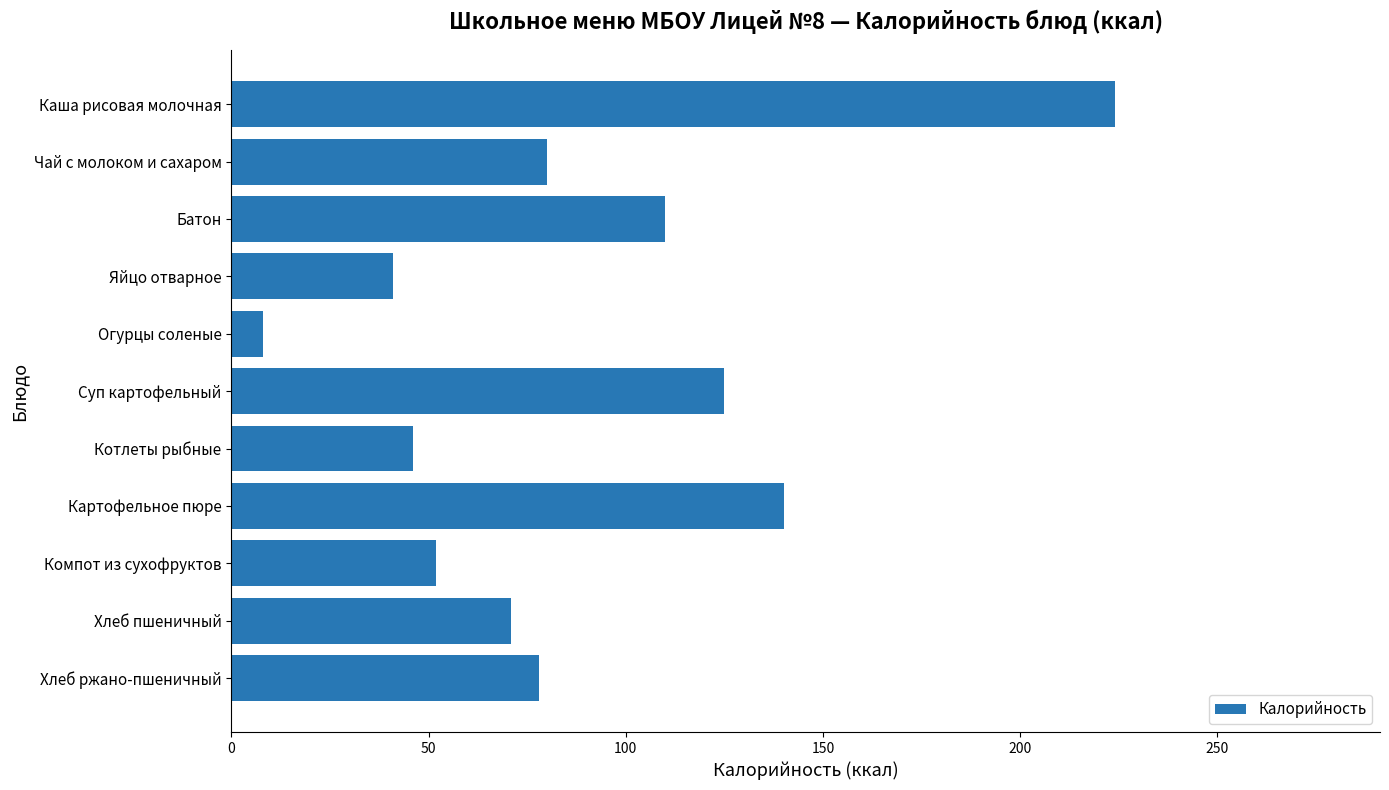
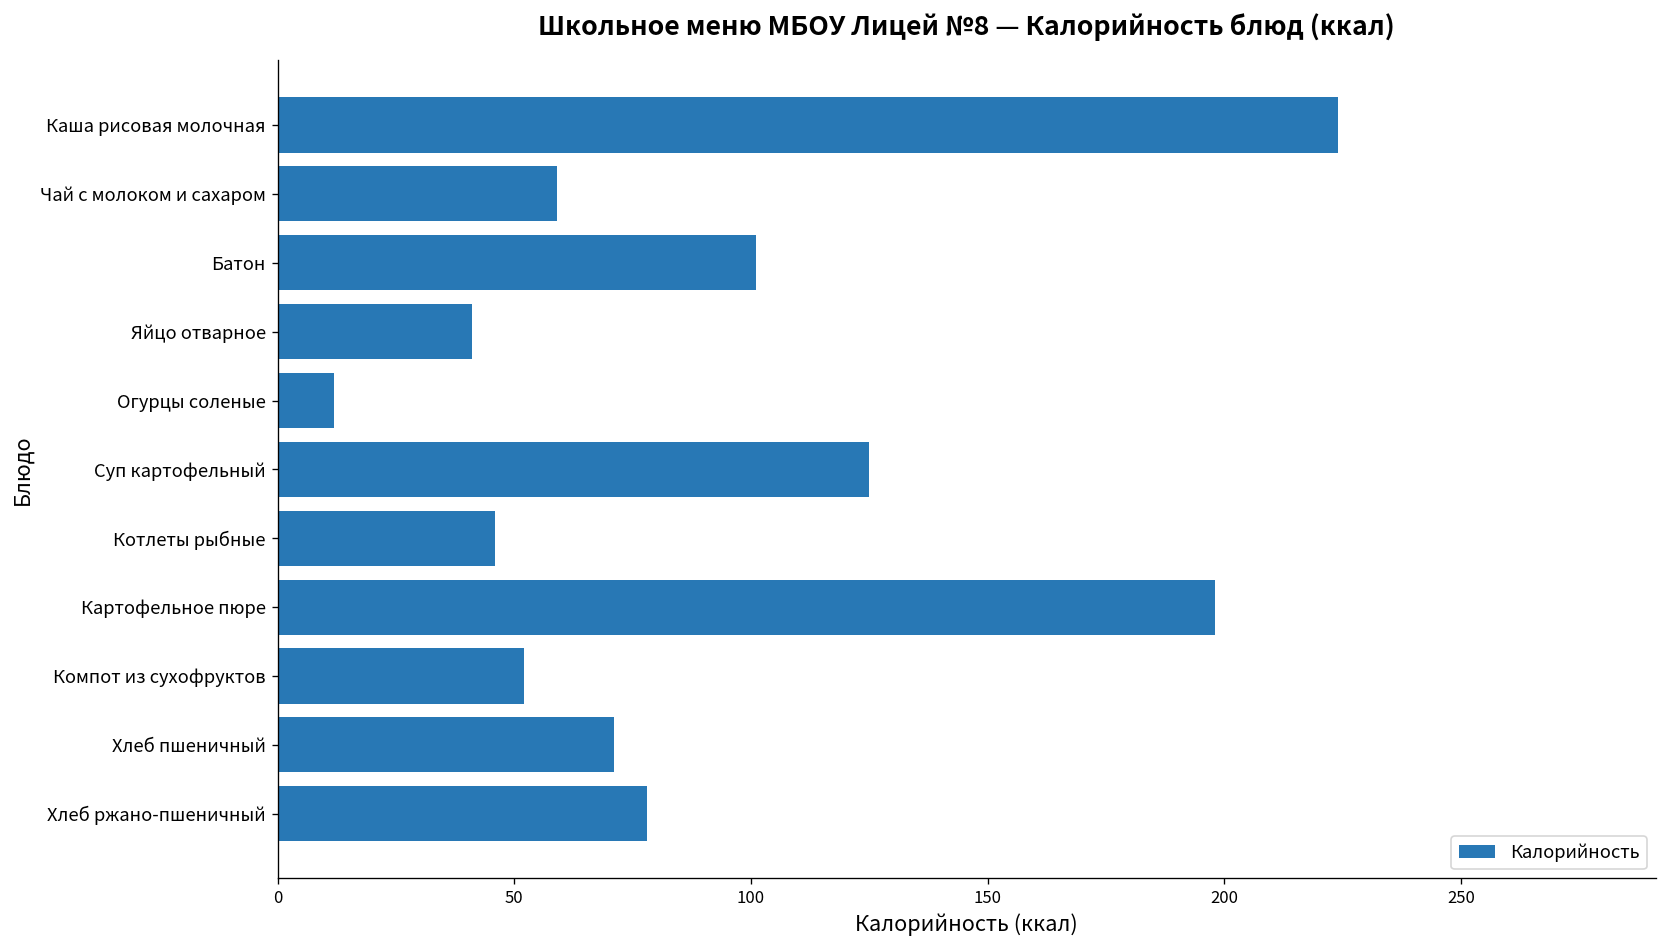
  {
    "Каша рисовая молочная": 224,
-   "Чай с молоком и сахаром": 80,
-   "Батон": 110,
+   "Чай с молоком и сахаром": 59,
+   "Батон": 101,
    "Яйцо отварное": 41,
-   "Огурцы соленые": 8,
+   "Огурцы соленые": 12,
    "Суп картофельный": 125,
    "Котлеты рыбные": 46,
-   "Картофельное пюре": 140,
+   "Картофельное пюре": 198,
    "Компот из сухофруктов": 52,
    "Хлеб пшеничный": 71,
    "Хлеб ржано-пшеничный": 78
  }
